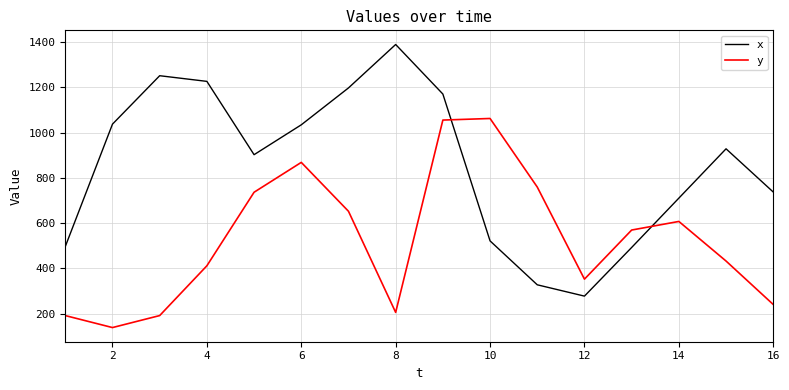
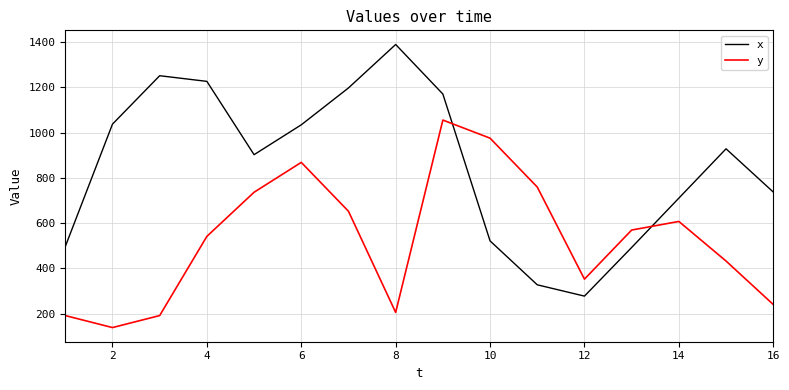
  {
    "x": {
      "2": 1040,
      "4": 1230,
      "6": 1030,
      "8": 1390,
      "10": 520,
      "12": 280,
      "14": 710,
      "16": 740
    },
    "y": {
      "2": 140,
-     "4": 410,
+     "4": 540,
      "6": 870,
      "8": 210,
-     "10": 1060,
+     "10": 980,
      "12": 350,
      "14": 610,
      "16": 240
    }
  }
